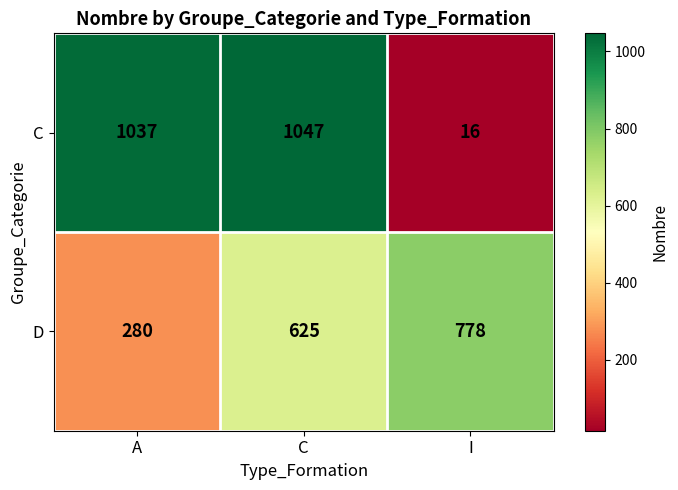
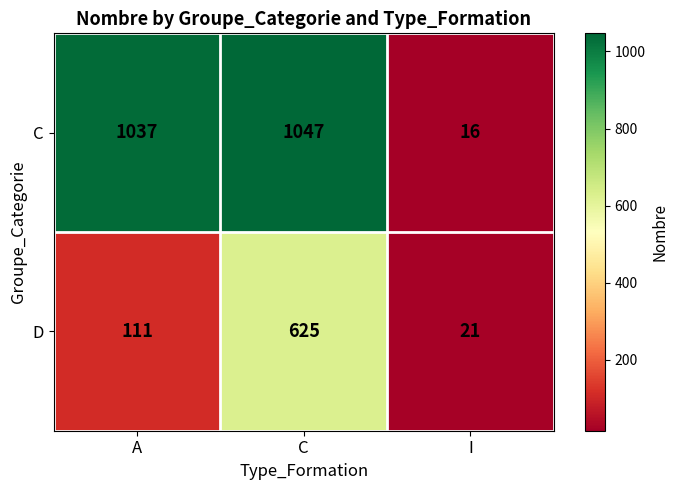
  {
    "C": {
      "A": 1037,
      "C": 1047,
      "I": 16
    },
    "D": {
-     "A": 280,
+     "A": 111,
      "C": 625,
-     "I": 778
+     "I": 21
    }
  }
